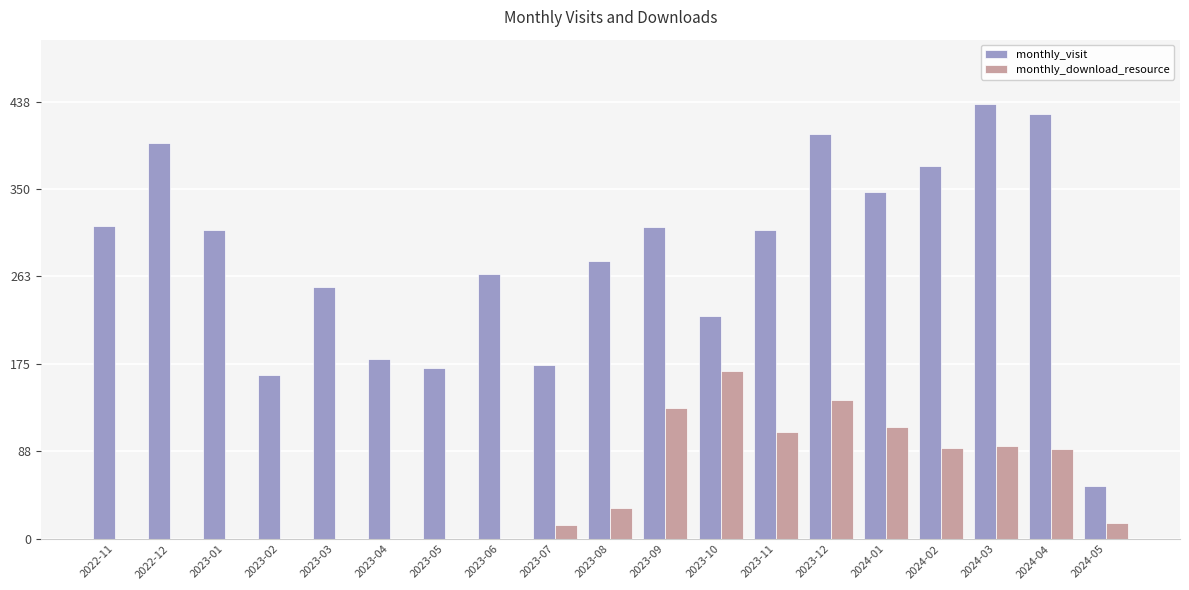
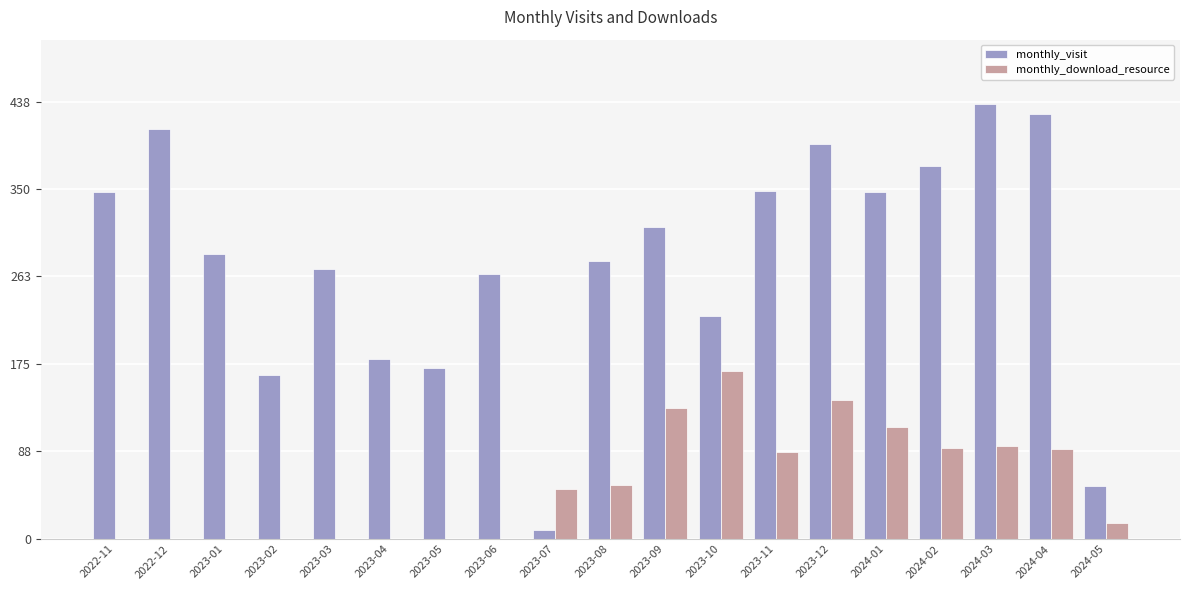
  {
    "monthly_visit": {
-     "2022-11": 310,
-     "2022-12": 400,
-     "2023-01": 310,
+     "2022-11": 350,
+     "2022-12": 410,
+     "2023-01": 290,
      "2023-02": 160,
-     "2023-03": 250,
+     "2023-03": 270,
      "2023-04": 180,
      "2023-05": 170,
      "2023-06": 270,
-     "2023-07": 170,
+     "2023-07": 10,
      "2023-08": 280,
      "2023-09": 310,
      "2023-10": 220,
-     "2023-11": 310,
-     "2023-12": 410,
+     "2023-11": 350,
+     "2023-12": 400,
      "2024-01": 350,
      "2024-02": 370,
      "2024-03": 440,
      "2024-04": 430,
      "2024-05": 50
    },
    "monthly_download_resource": {
      "2022-11": 0,
      "2022-12": 0,
      "2023-01": 0,
      "2023-02": 0,
      "2023-03": 0,
      "2023-04": 0,
      "2023-05": 0,
      "2023-06": 0,
-     "2023-07": 10,
-     "2023-08": 30,
+     "2023-07": 50,
+     "2023-08": 50,
      "2023-09": 130,
      "2023-10": 170,
-     "2023-11": 110,
+     "2023-11": 90,
      "2023-12": 140,
      "2024-01": 110,
      "2024-02": 90,
      "2024-03": 90,
      "2024-04": 90,
      "2024-05": 20
    }
  }
